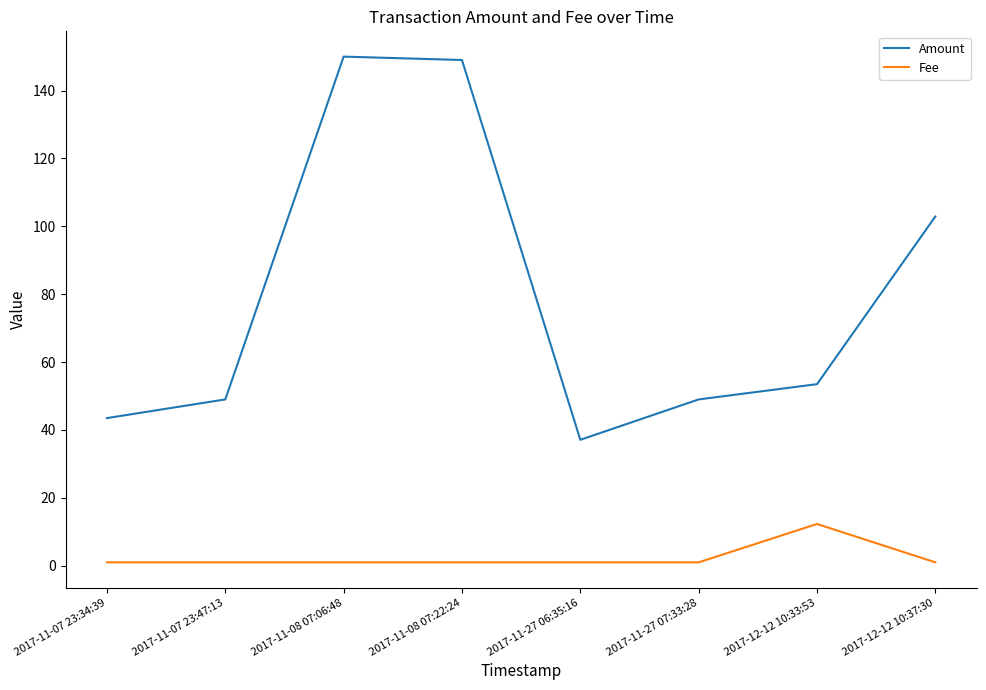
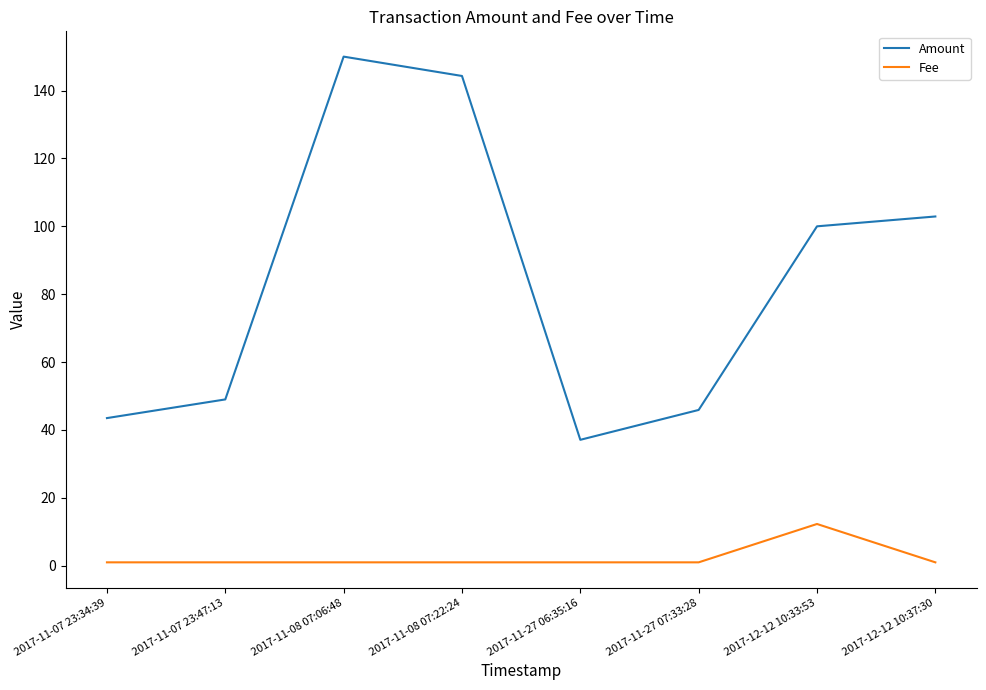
  {
    "Amount": {
      "2017-11-07 23:34:39": 44,
      "2017-11-07 23:47:13": 49,
      "2017-11-08 07:06:48": 150,
-     "2017-11-08 07:22:24": 149,
+     "2017-11-08 07:22:24": 144,
      "2017-11-27 06:35:16": 37,
-     "2017-11-27 07:33:28": 49,
-     "2017-12-12 10:33:53": 54,
+     "2017-11-27 07:33:28": 46,
+     "2017-12-12 10:33:53": 100,
      "2017-12-12 10:37:30": 103
    },
    "Fee": {
      "2017-11-07 23:34:39": 1,
      "2017-11-07 23:47:13": 1,
      "2017-11-08 07:06:48": 1,
      "2017-11-08 07:22:24": 1,
      "2017-11-27 06:35:16": 1,
      "2017-11-27 07:33:28": 1,
      "2017-12-12 10:33:53": 12,
      "2017-12-12 10:37:30": 1
    }
  }
